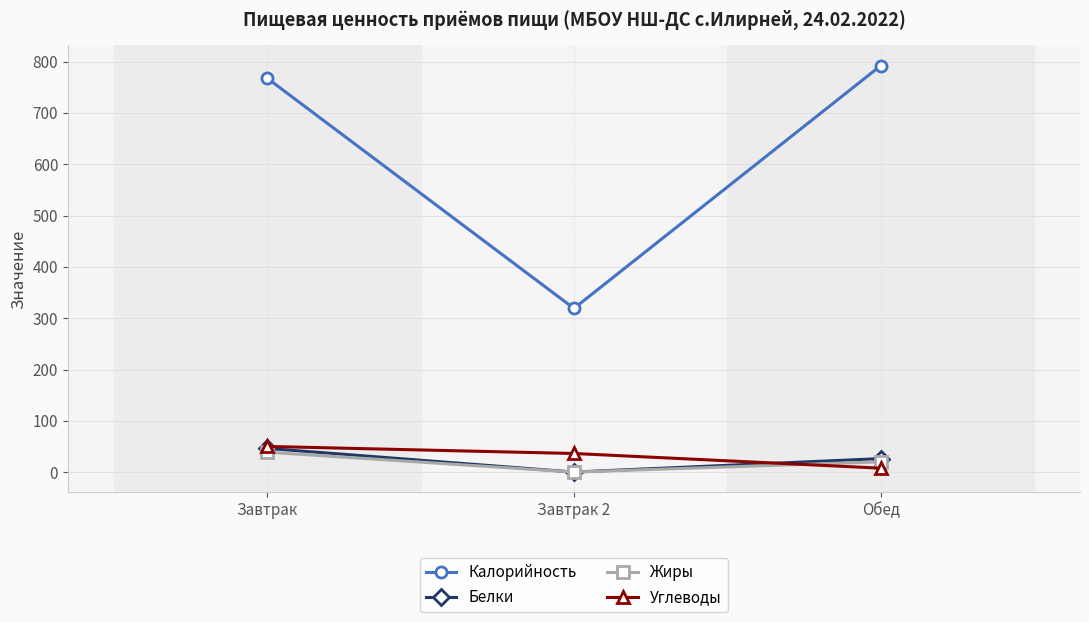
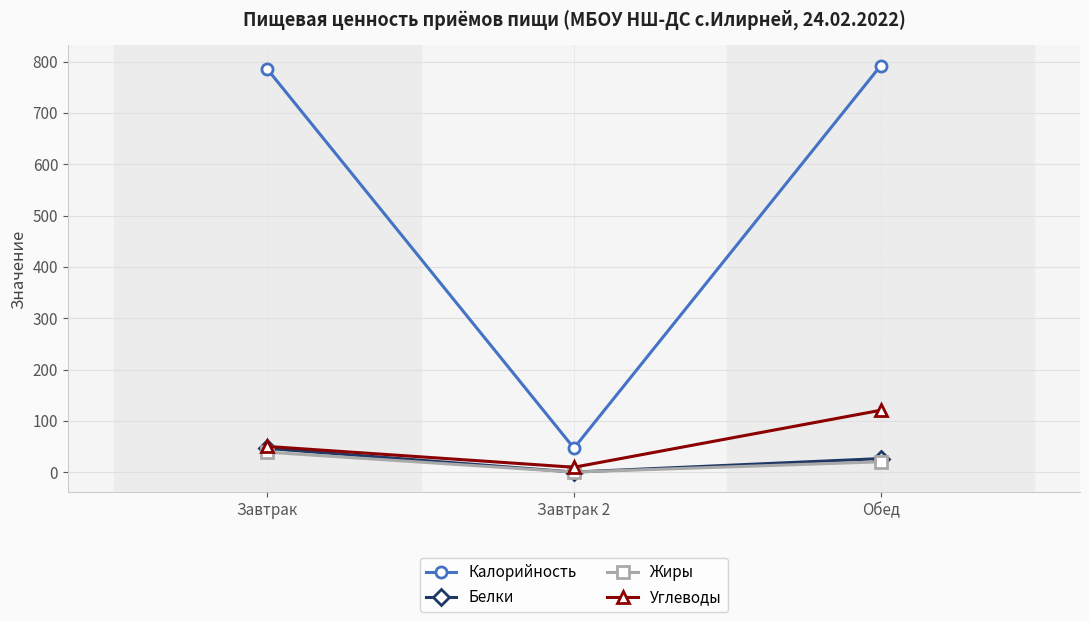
  {
    "Калорийность": {
-     "Завтрак": 770,
-     "Завтрак 2": 320,
+     "Завтрак": 790,
+     "Завтрак 2": 50,
      "Обед": 790
    },
    "Белки": {
      "Обед": 30
    },
    "Жиры": {
      "Завтрак": 40,
      "Обед": 20
    },
    "Углеводы": {
-     "Завтрак 2": 40,
-     "Обед": 10
+     "Завтрак 2": 10,
+     "Обед": 120
    }
  }
